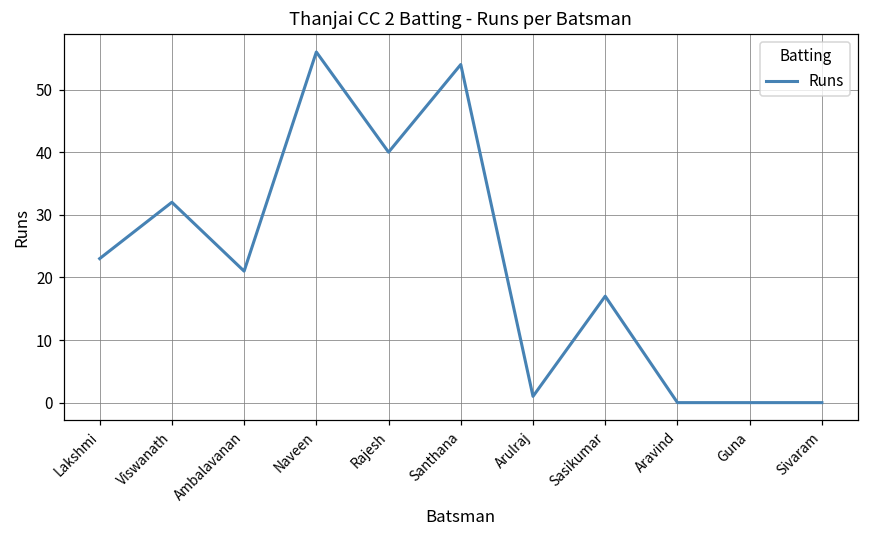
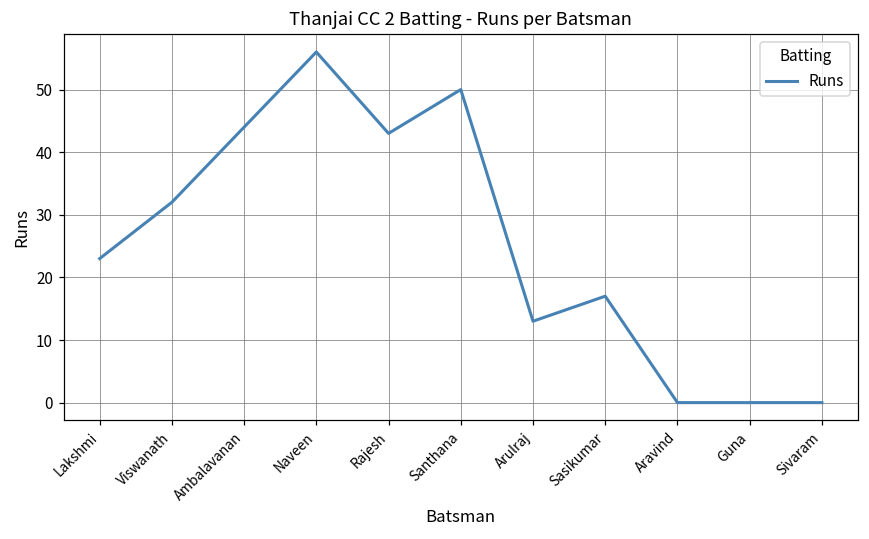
  {
    "Lakshmi": 23,
    "Viswanath": 32,
-   "Ambalavanan": 21,
+   "Ambalavanan": 44,
    "Naveen": 56,
-   "Rajesh": 40,
-   "Santhana": 54,
-   "Arulraj": 1,
+   "Rajesh": 43,
+   "Santhana": 50,
+   "Arulraj": 13,
    "Sasikumar": 17,
    "Aravind": 0,
    "Guna": 0,
    "Sivaram": 0
  }
